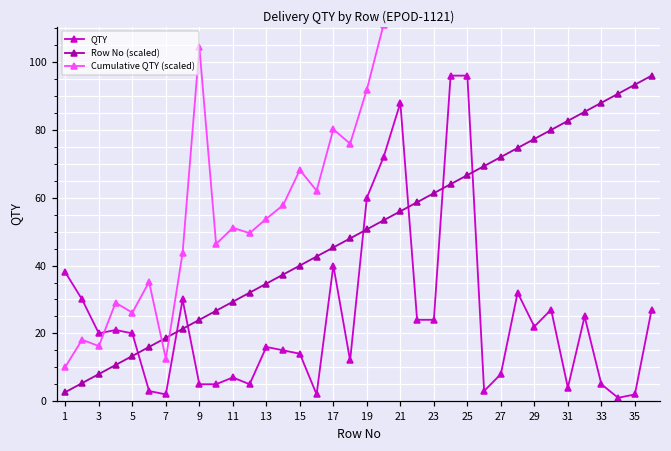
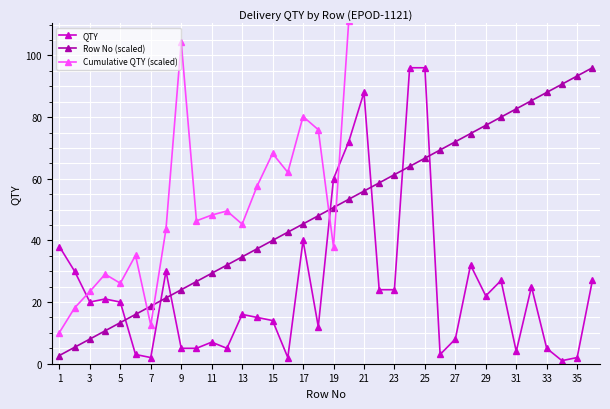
  {
    "Cumulative QTY (scaled)": {
      "1": 10,
-     "3": 16,
+     "3": 23,
      "5": 26,
      "7": 13,
      "9": 104,
-     "11": 51,
-     "13": 54,
+     "11": 48,
+     "13": 45,
      "15": 68,
      "17": 80,
-     "19": 92
+     "19": 38
    }
  }
